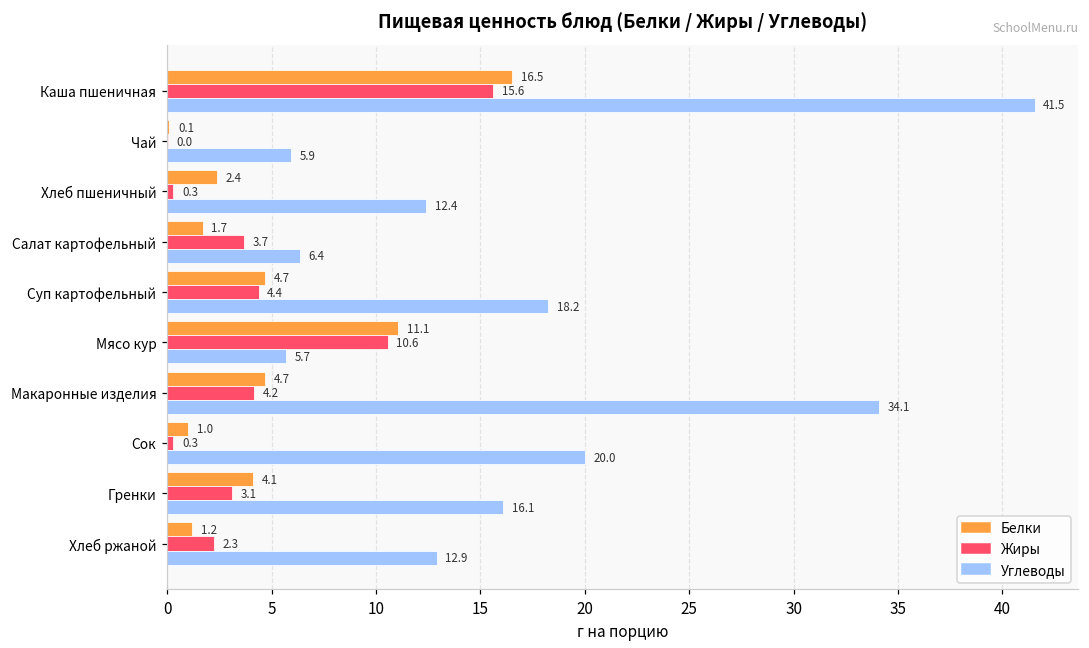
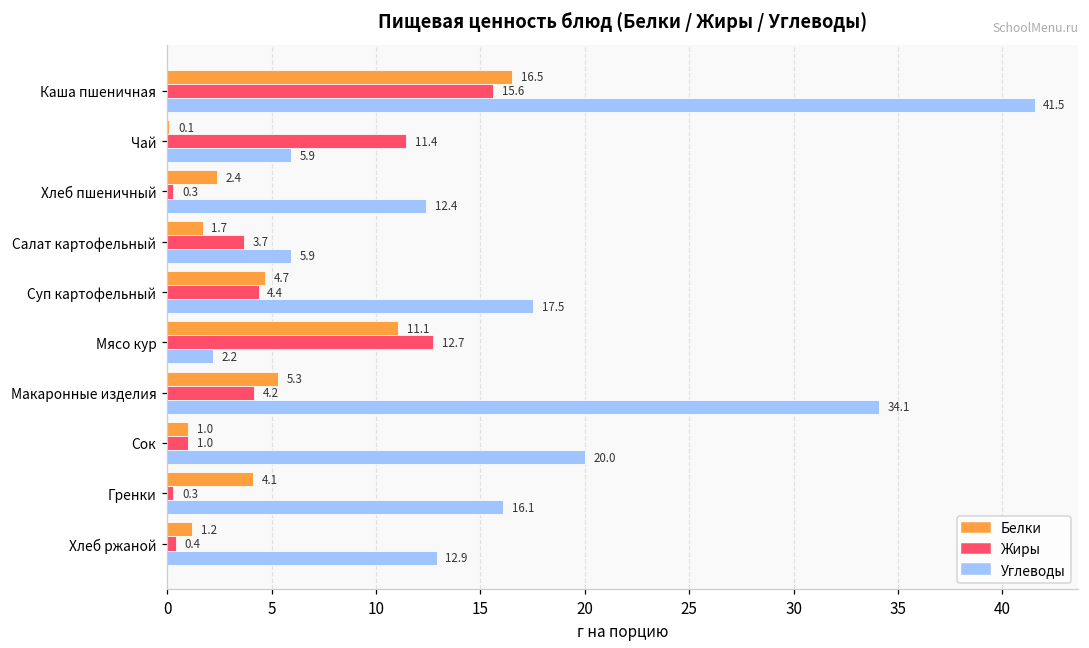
  {
    "Белки": {
      "Каша пшеничная": 16.5,
      "Чай": 0.1,
      "Хлеб пшеничный": 2.4,
      "Салат картофельный": 1.7,
      "Суп картофельный": 4.7,
      "Мясо кур": 11.1,
-     "Макаронные изделия": 4.7,
+     "Макаронные изделия": 5.3,
      "Сок": 1.0,
      "Гренки": 4.1,
      "Хлеб ржаной": 1.2
    },
    "Жиры": {
      "Каша пшеничная": 15.6,
-     "Чай": 0.0,
+     "Чай": 11.4,
      "Хлеб пшеничный": 0.3,
      "Салат картофельный": 3.7,
      "Суп картофельный": 4.4,
-     "Мясо кур": 10.6,
+     "Мясо кур": 12.7,
      "Макаронные изделия": 4.2,
-     "Сок": 0.3,
-     "Гренки": 3.1,
-     "Хлеб ржаной": 2.3
+     "Сок": 1.0,
+     "Гренки": 0.3,
+     "Хлеб ржаной": 0.4
    },
    "Углеводы": {
      "Каша пшеничная": 41.5,
      "Чай": 5.9,
      "Хлеб пшеничный": 12.4,
-     "Салат картофельный": 6.4,
-     "Суп картофельный": 18.2,
-     "Мясо кур": 5.7,
+     "Салат картофельный": 5.9,
+     "Суп картофельный": 17.5,
+     "Мясо кур": 2.2,
      "Макаронные изделия": 34.1,
      "Сок": 20.0,
      "Гренки": 16.1,
      "Хлеб ржаной": 12.9
    }
  }
